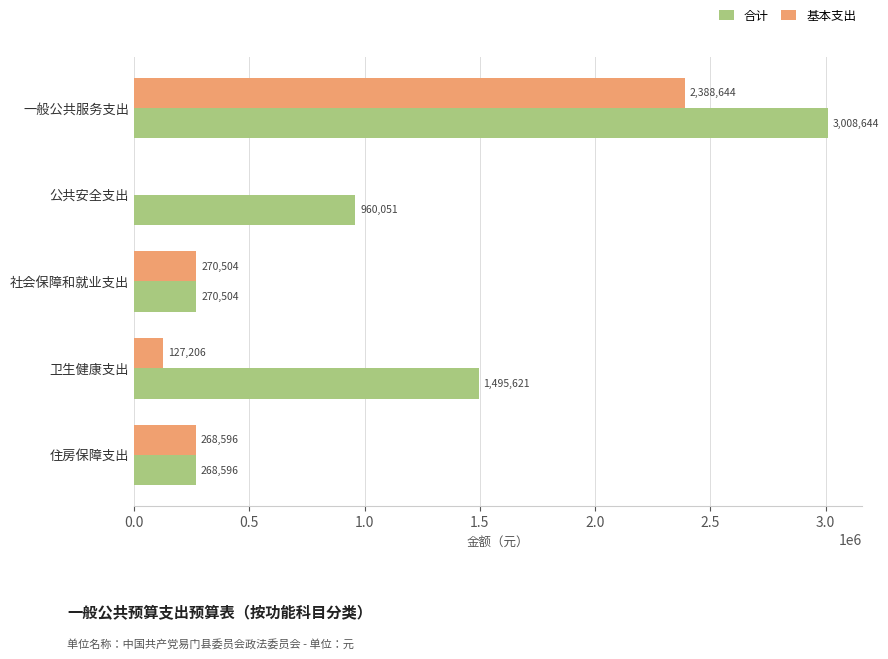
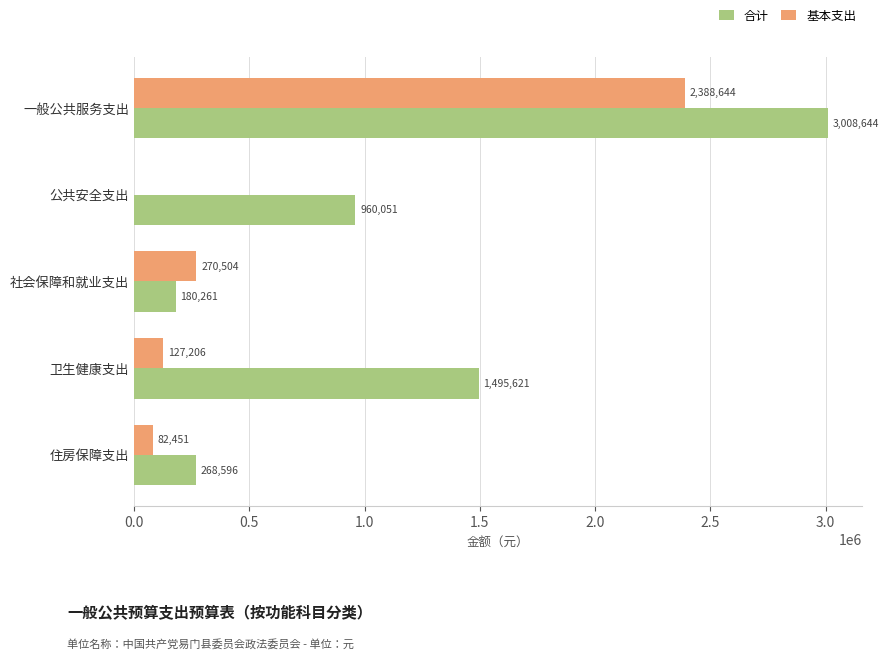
  {
    "合计": {
      "一般公共服务支出": "3,008,644",
      "公共安全支出": "960,051",
-     "社会保障和就业支出": "270,504",
+     "社会保障和就业支出": "180,261",
      "卫生健康支出": "1,495,621",
      "住房保障支出": "268,596"
    },
    "基本支出": {
      "一般公共服务支出": "2,388,644",
      "社会保障和就业支出": "270,504",
      "卫生健康支出": "127,206",
-     "住房保障支出": "268,596"
+     "住房保障支出": "82,451"
    }
  }
